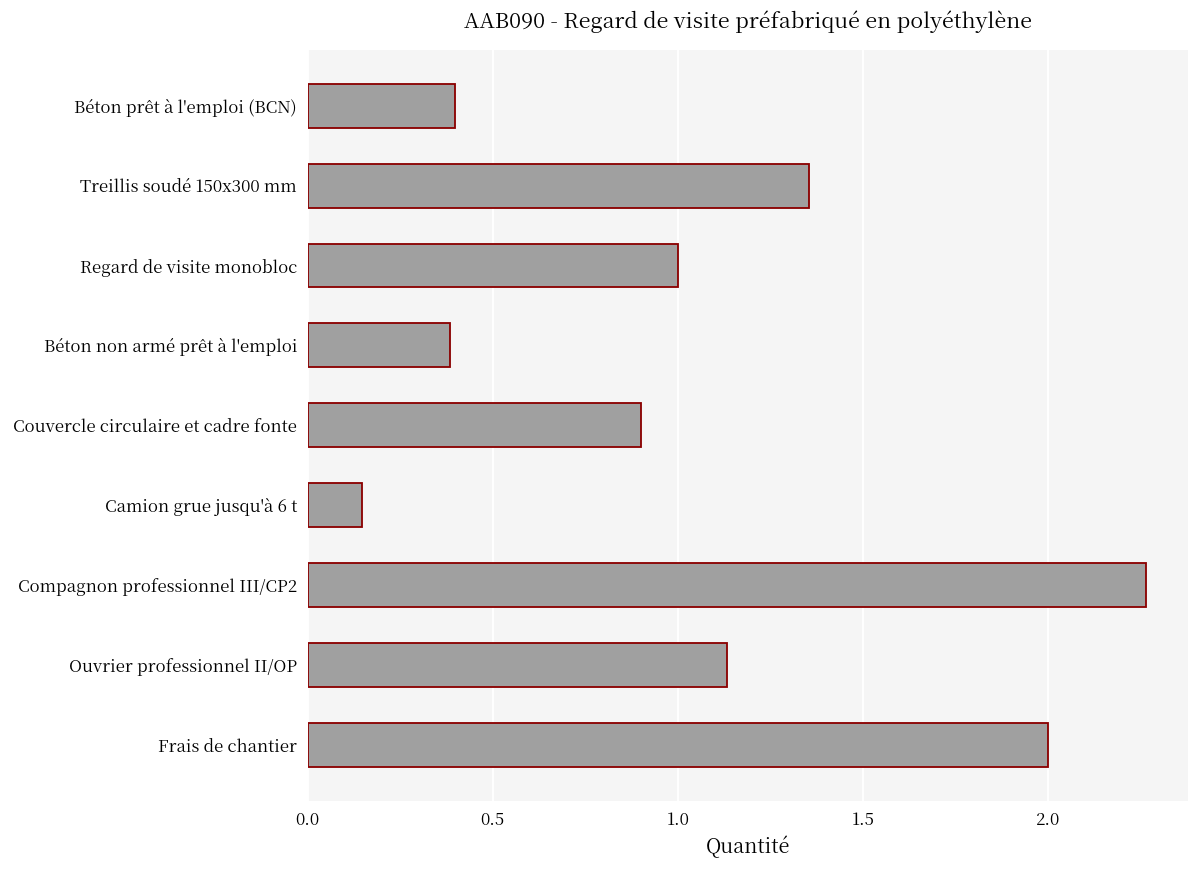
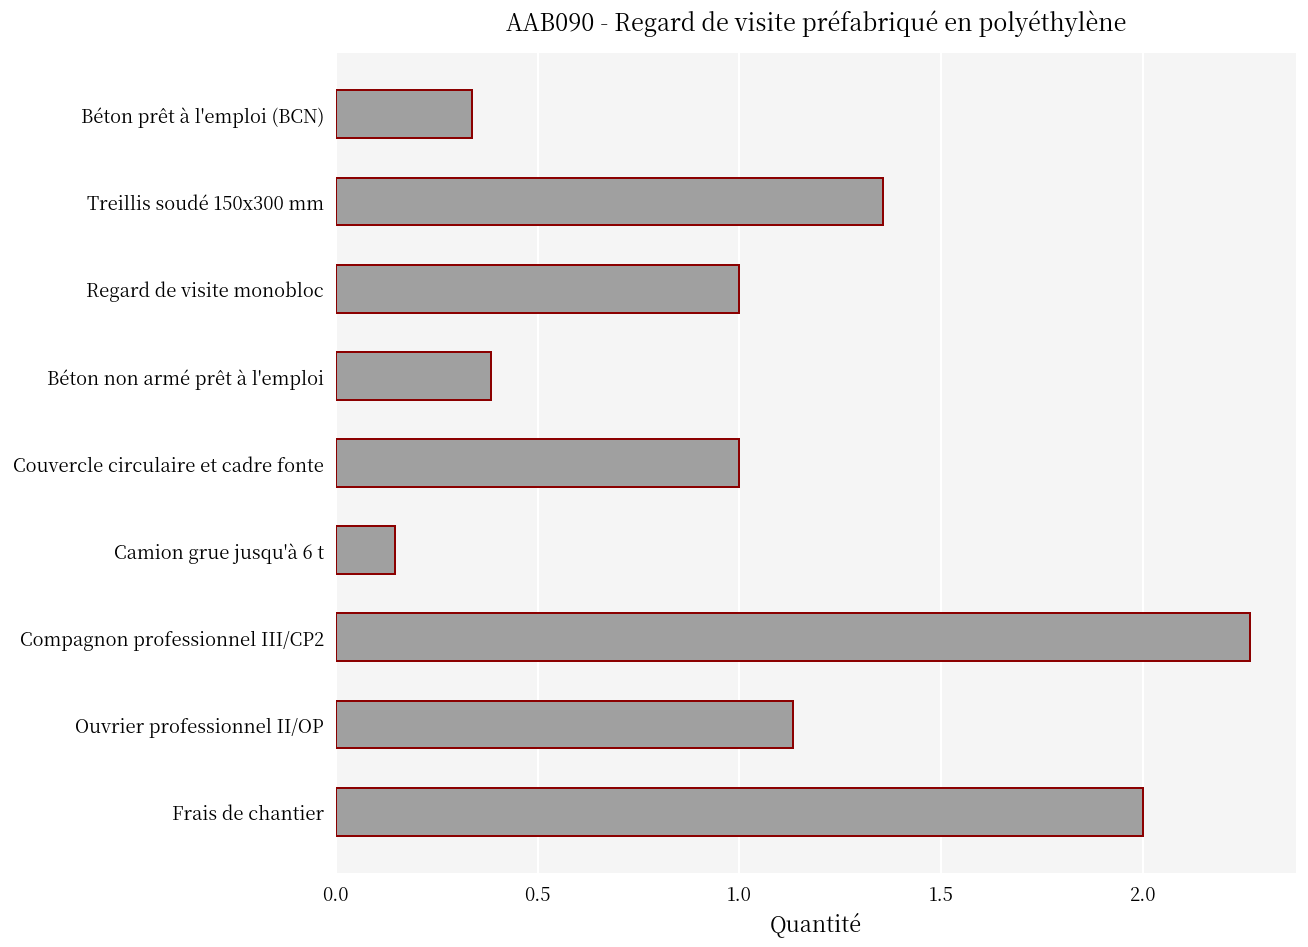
  {
-   "Béton prêt à l'emploi (BCN)": 0.40,
+   "Béton prêt à l'emploi (BCN)": 0.34,
    "Treillis soudé 150x300 mm": 1.36,
    "Regard de visite monobloc": 1.00,
    "Béton non armé prêt à l'emploi": 0.38,
-   "Couvercle circulaire et cadre fonte": 0.9,
+   "Couvercle circulaire et cadre fonte": 1.0,
    "Camion grue jusqu'à 6 t": 0.15,
    "Compagnon professionnel III/CP2": 2.27,
    "Ouvrier professionnel II/OP": 1.13,
    "Frais de chantier": 2.00
  }
